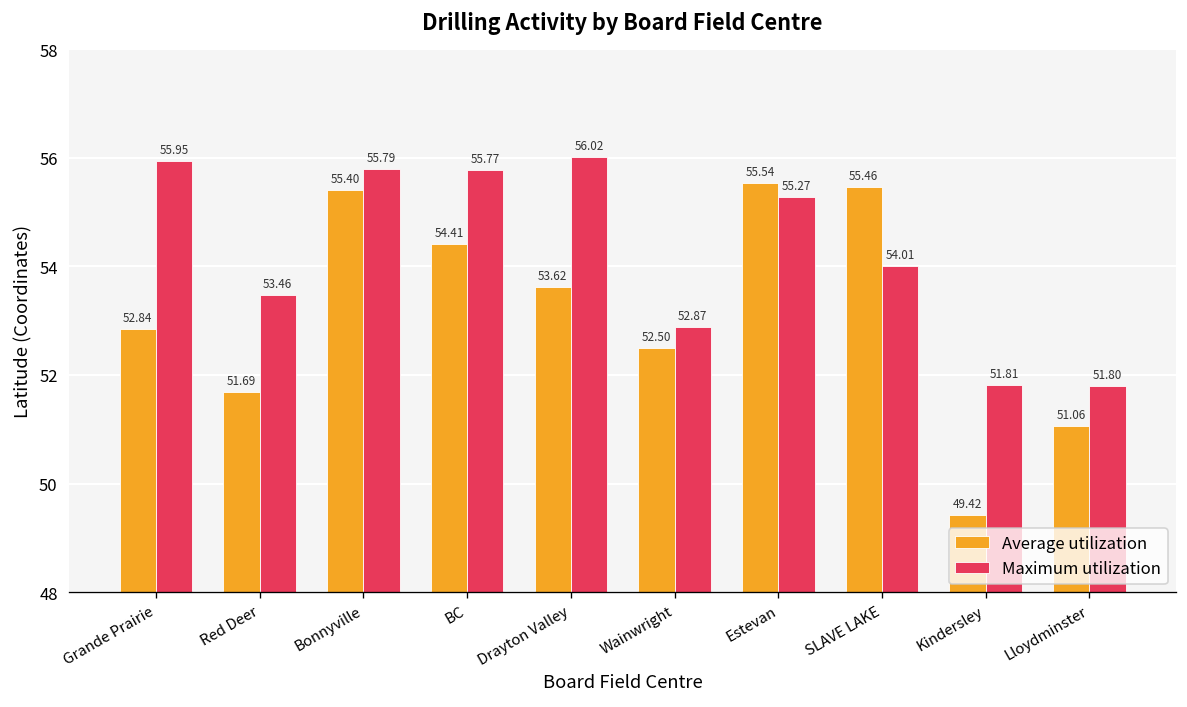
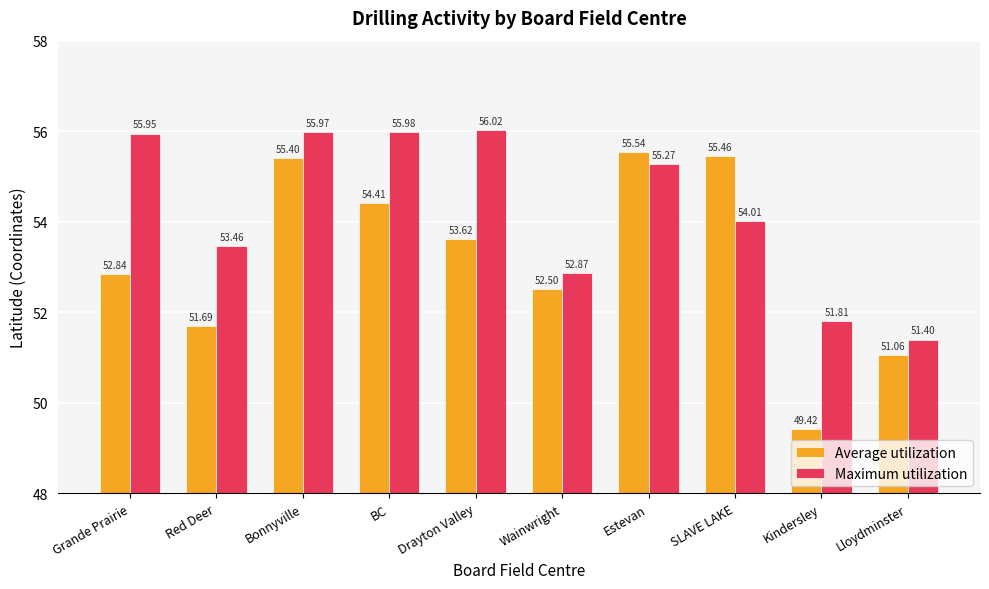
  {
    "Average utilization": {
      "Grande Prairie": 52.84,
      "Red Deer": 51.69,
      "Bonnyville": 55.40,
      "BC": 54.41,
      "Drayton Valley": 53.62,
      "Wainwright": 52.50,
      "Estevan": 55.54,
      "SLAVE LAKE": 55.46,
      "Kindersley": 49.42,
      "Lloydminster": 51.06
    },
    "Maximum utilization": {
      "Grande Prairie": 55.95,
      "Red Deer": 53.46,
-     "Bonnyville": 55.79,
-     "BC": 55.77,
+     "Bonnyville": 55.97,
+     "BC": 55.98,
      "Drayton Valley": 56.02,
      "Wainwright": 52.87,
      "Estevan": 55.27,
      "SLAVE LAKE": 54.01,
      "Kindersley": 51.81,
-     "Lloydminster": 51.80
+     "Lloydminster": 51.40
    }
  }
